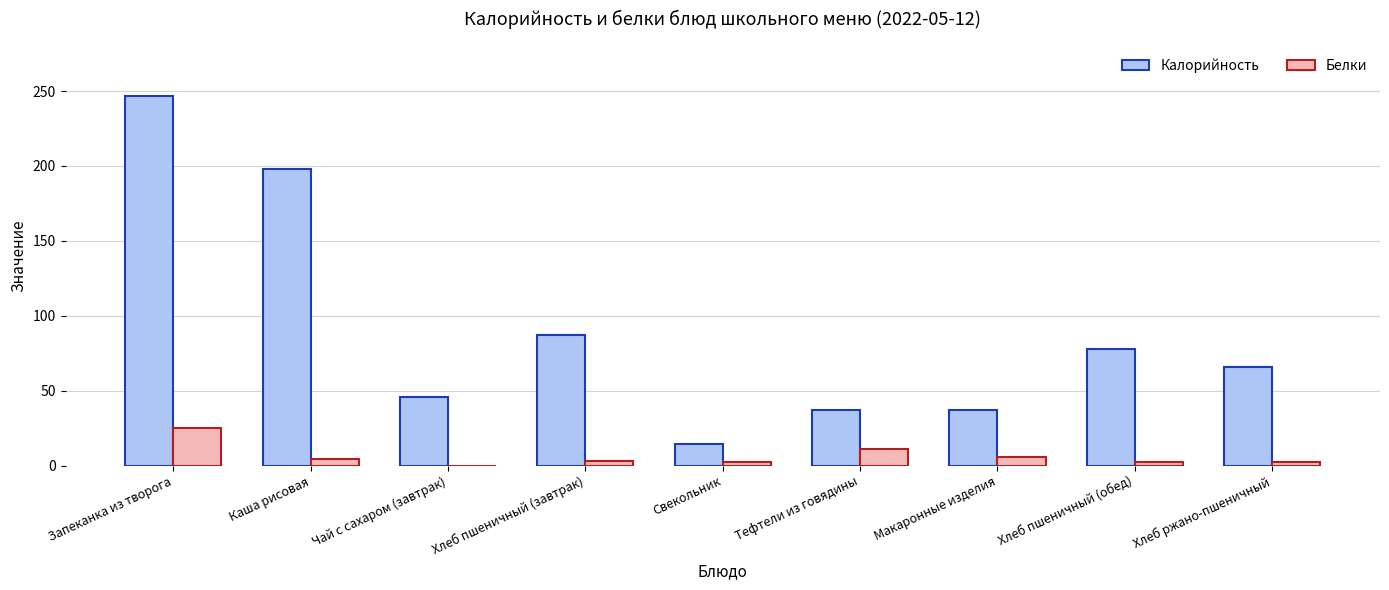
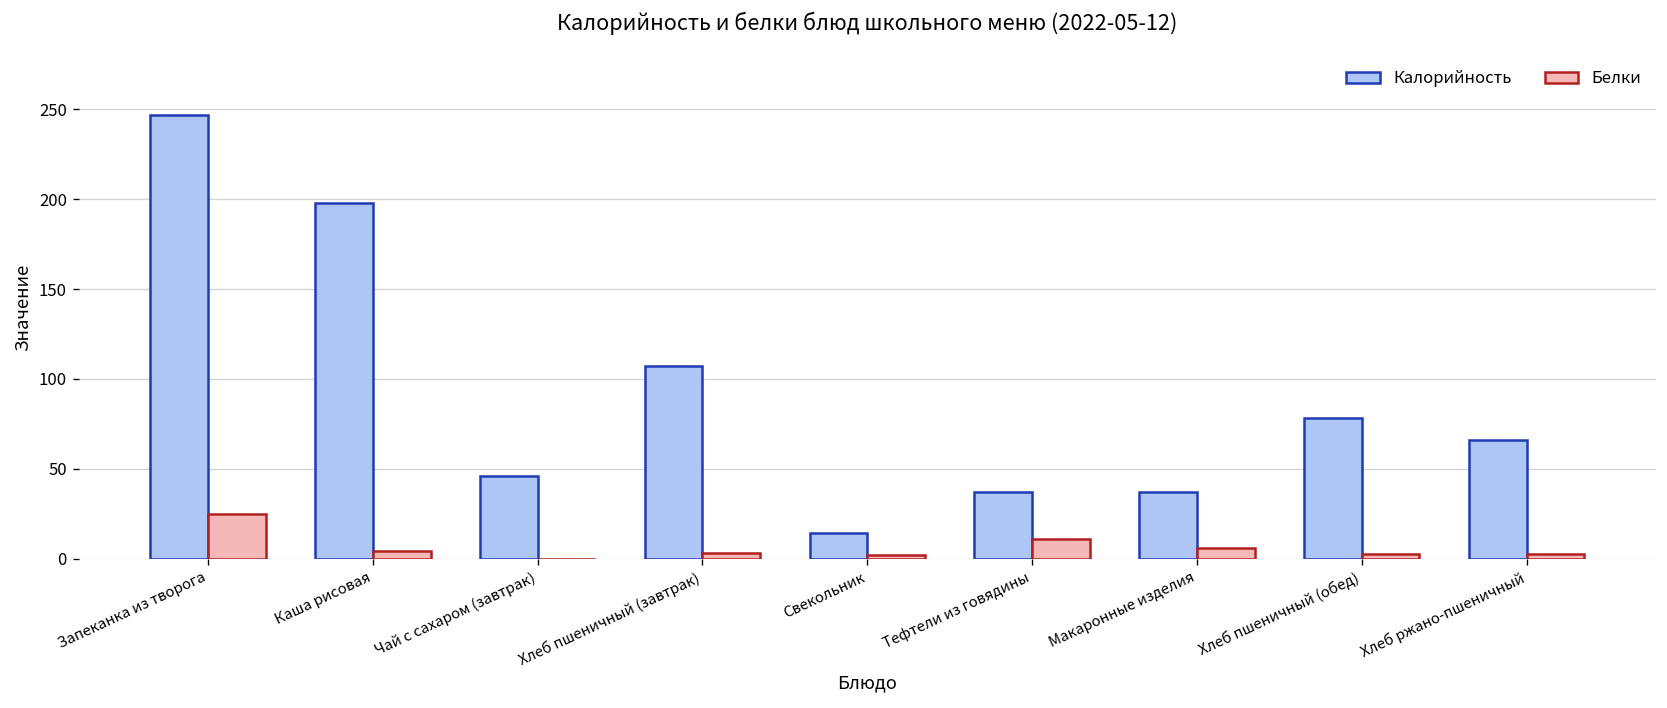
  {
    "Калорийность": {
      "Запеканка из творога": 247,
      "Каша рисовая": 198,
      "Чай с сахаром (завтрак)": 46,
-     "Хлеб пшеничный (завтрак)": 87,
+     "Хлеб пшеничный (завтрак)": 107,
      "Свекольник": 15,
      "Тефтели из говядины": 37,
      "Макаронные изделия": 37,
      "Хлеб пшеничный (обед)": 78,
      "Хлеб ржано-пшеничный": 66
    },
    "Белки": {
      "Запеканка из творога": 25,
      "Каша рисовая": 5,
      "Чай с сахаром (завтрак)": 0,
      "Хлеб пшеничный (завтрак)": 3,
      "Свекольник": 2,
      "Тефтели из говядины": 11,
      "Макаронные изделия": 6,
      "Хлеб пшеничный (обед)": 2,
      "Хлеб ржано-пшеничный": 2
    }
  }
